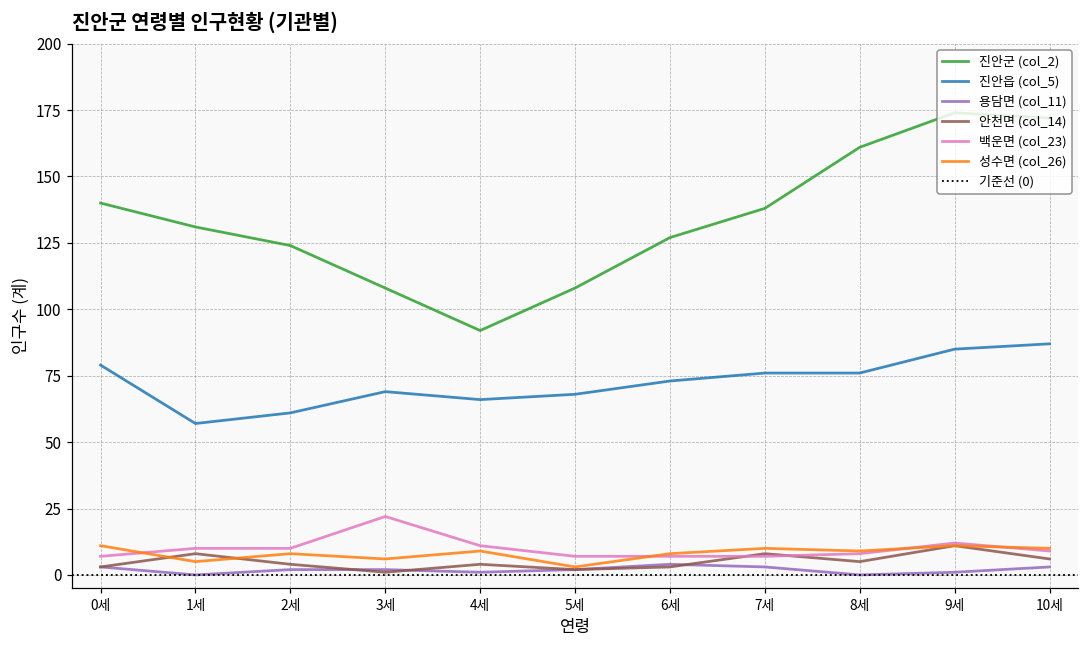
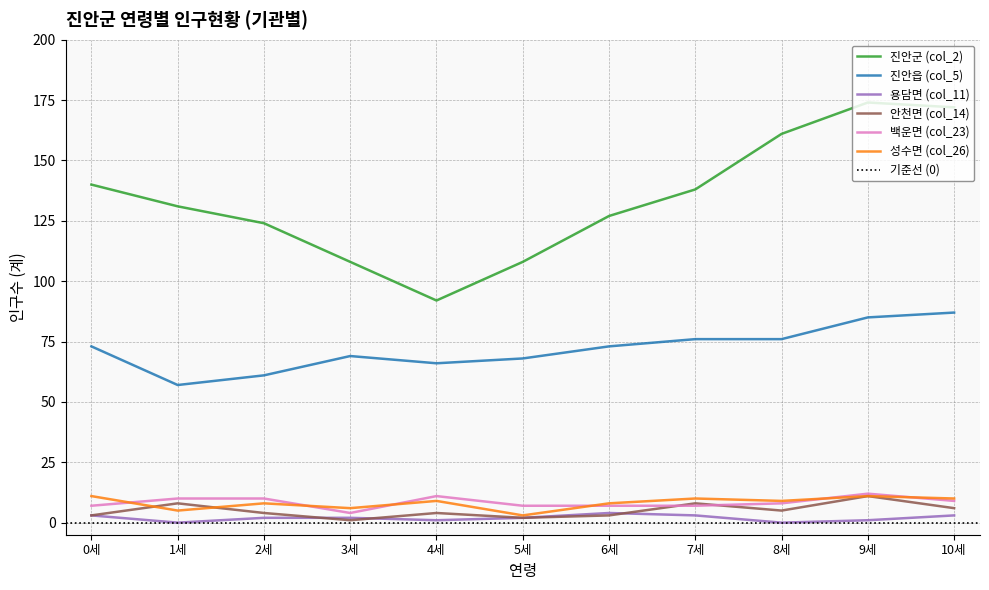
  {
    "진안군 (col_2)": {
      "0세": 140,
      "1세": 131,
      "2세": 124,
      "3세": 108,
      "4세": 92,
      "5세": 108,
      "6세": 127,
      "7세": 138,
      "8세": 161
    },
    "진안읍 (col_5)": {
-     "0세": 79,
+     "0세": 73,
      "1세": 57,
      "2세": 61,
      "3세": 69,
      "4세": 66,
      "5세": 68,
      "6세": 73,
      "7세": 76,
      "8세": 76,
      "9세": 85,
      "10세": 87
    },
    "용담면 (col_11)": {
      "1세": 0,
      "2세": 2,
      "4세": 1,
      "7세": 3,
      "8세": 0,
      "9세": 1,
      "10세": 3
    },
    "안천면 (col_14)": {
      "1세": 8,
      "2세": 4,
      "4세": 4,
      "8세": 5,
      "10세": 6
    },
    "백운면 (col_23)": {
      "0세": 7,
      "1세": 10,
      "2세": 10,
-     "3세": 22,
+     "3세": 4,
      "4세": 11,
      "5세": 7
    },
    "성수면 (col_26)": {
      "0세": 11,
      "1세": 5,
      "2세": 8,
      "3세": 6,
      "4세": 9,
      "7세": 10
    }
  }
